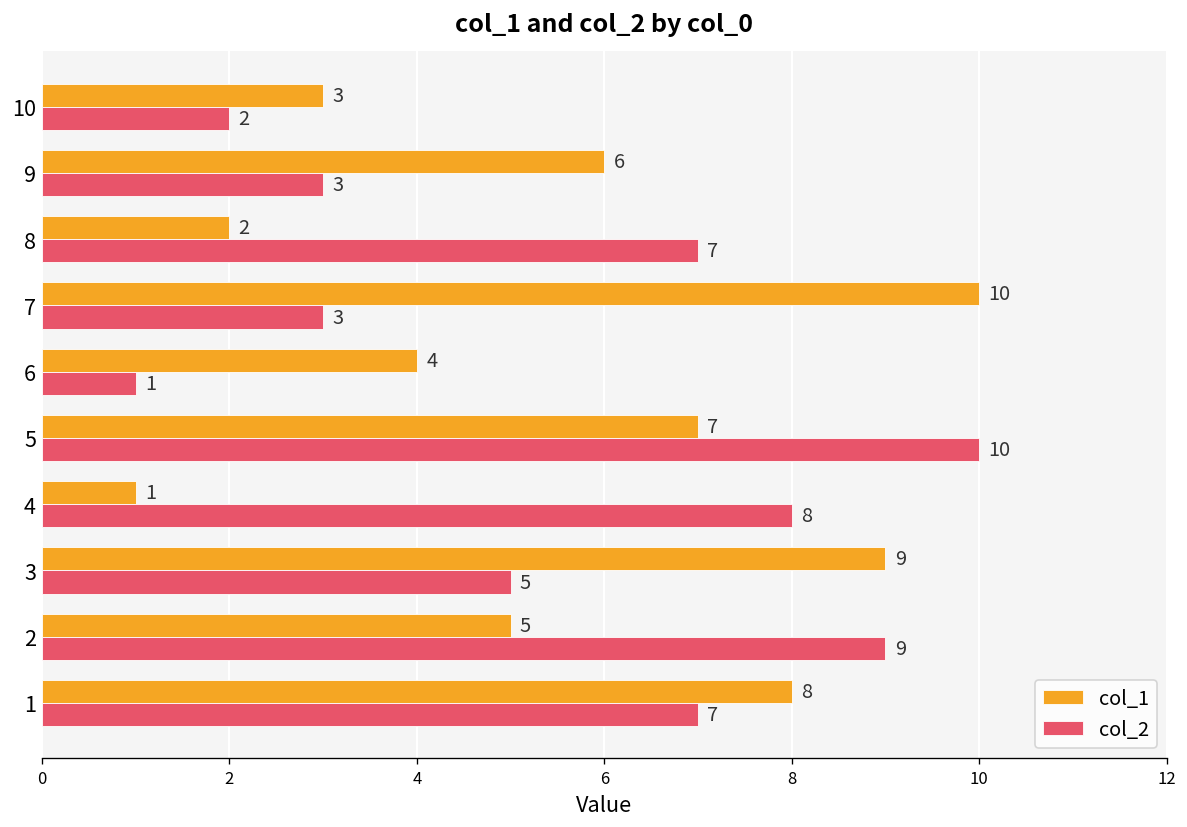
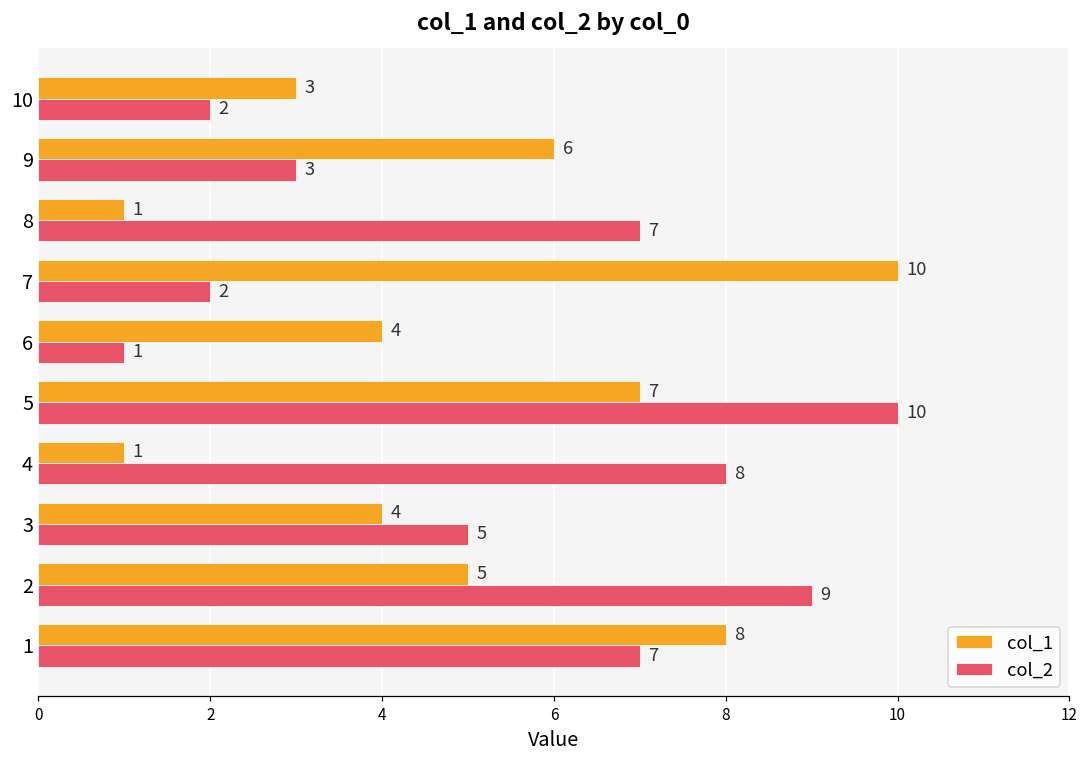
  {
    "col_1": {
      "10": 3,
      "9": 6,
-     "8": 2,
+     "8": 1,
      "7": 10,
      "6": 4,
      "5": 7,
      "4": 1,
-     "3": 9,
+     "3": 4,
      "2": 5,
      "1": 8
    },
    "col_2": {
      "10": 2,
      "9": 3,
      "8": 7,
-     "7": 3,
+     "7": 2,
      "6": 1,
      "5": 10,
      "4": 8,
      "3": 5,
      "2": 9,
      "1": 7
    }
  }
